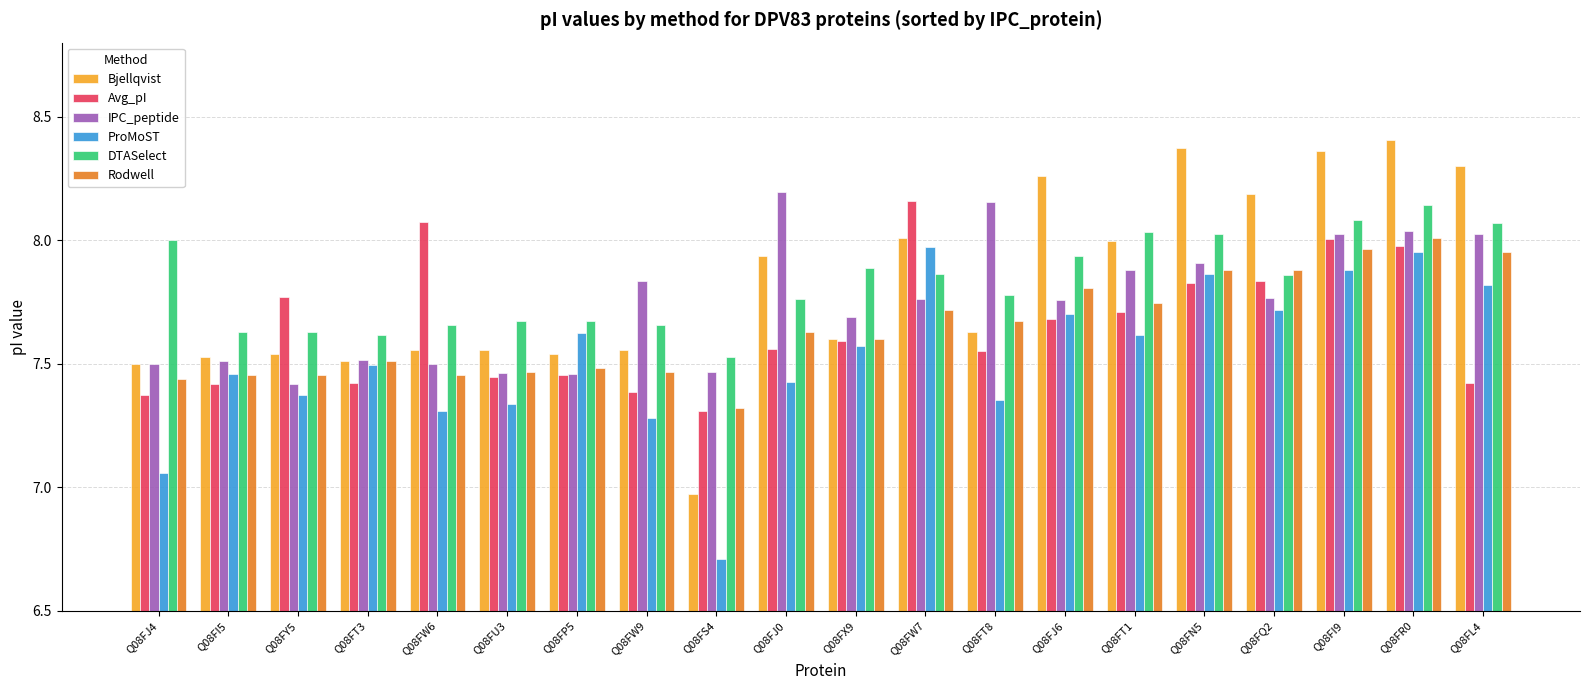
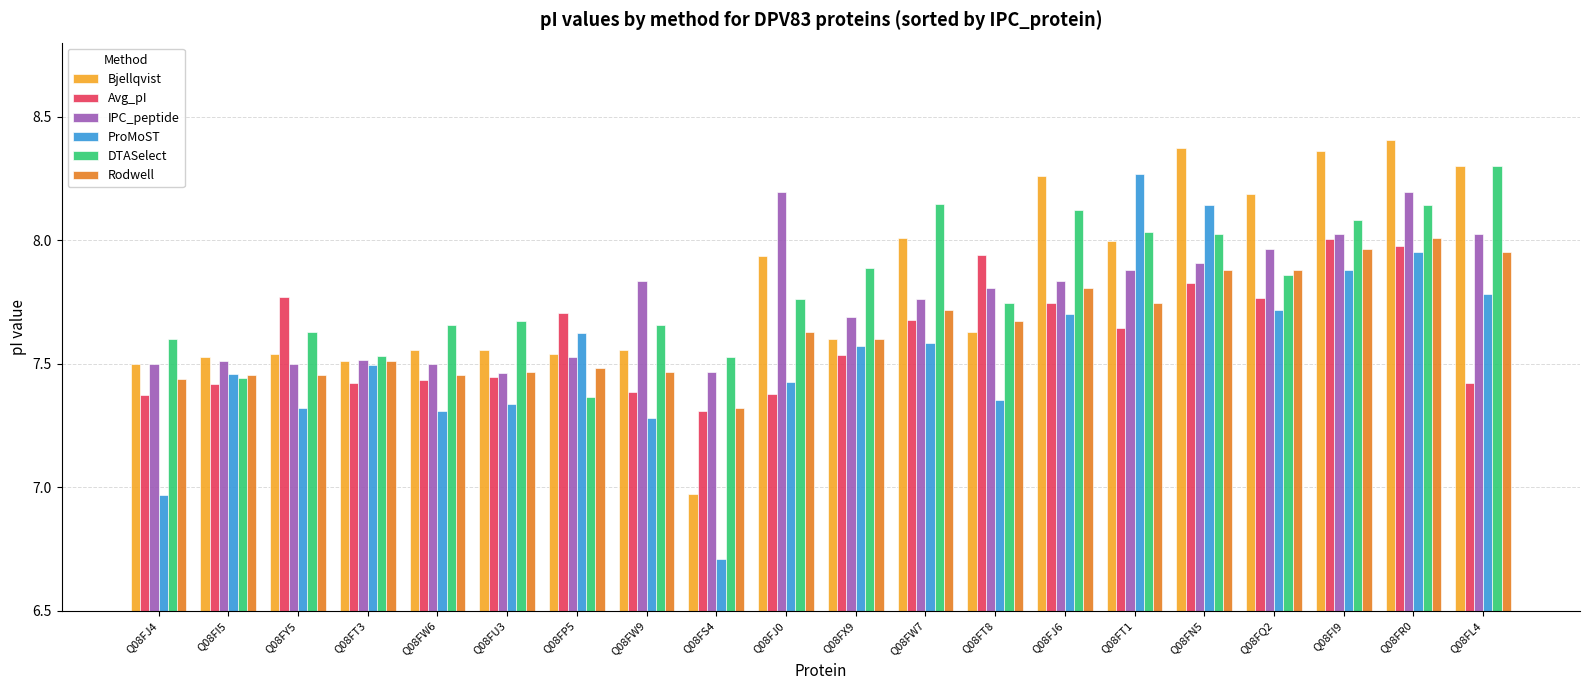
  {
    "Avg_pI": {
      "Q08FJ4": 7.37,
      "Q08FI5": 7.42,
      "Q08FY5": 7.77,
      "Q08FT3": 7.42,
-     "Q08FW6": 8.07,
+     "Q08FW6": 7.43,
      "Q08FU3": 7.45,
-     "Q08FP5": 7.46,
+     "Q08FP5": 7.71,
      "Q08FW9": 7.39,
      "Q08FS4": 7.31,
-     "Q08FJ0": 7.56,
-     "Q08FX9": 7.59,
-     "Q08FW7": 8.16,
-     "Q08FT8": 7.55,
-     "Q08FJ6": 7.68,
-     "Q08FT1": 7.71,
+     "Q08FJ0": 7.38,
+     "Q08FX9": 7.54,
+     "Q08FW7": 7.68,
+     "Q08FT8": 7.94,
+     "Q08FJ6": 7.74,
+     "Q08FT1": 7.64,
      "Q08FN5": 7.83,
-     "Q08FQ2": 7.83,
+     "Q08FQ2": 7.76,
      "Q08FI9": 8.01,
      "Q08FR0": 7.98,
      "Q08FL4": 7.42
    },
    "IPC_peptide": {
      "Q08FJ4": 7.50,
      "Q08FI5": 7.51,
-     "Q08FY5": 7.42,
+     "Q08FY5": 7.50,
      "Q08FT3": 7.51,
      "Q08FW6": 7.50,
      "Q08FU3": 7.46,
-     "Q08FP5": 7.46,
+     "Q08FP5": 7.53,
      "Q08FW9": 7.84,
      "Q08FS4": 7.47,
      "Q08FJ0": 8.20,
      "Q08FX9": 7.69,
      "Q08FW7": 7.76,
-     "Q08FT8": 8.15,
-     "Q08FJ6": 7.76,
+     "Q08FT8": 7.81,
+     "Q08FJ6": 7.83,
      "Q08FT1": 7.88,
      "Q08FN5": 7.91,
-     "Q08FQ2": 7.77,
+     "Q08FQ2": 7.97,
      "Q08FI9": 8.02,
-     "Q08FR0": 8.04,
+     "Q08FR0": 8.19,
      "Q08FL4": 8.02
    },
    "ProMoST": {
-     "Q08FJ4": 7.06,
+     "Q08FJ4": 6.97,
      "Q08FI5": 7.46,
-     "Q08FY5": 7.37,
+     "Q08FY5": 7.32,
      "Q08FT3": 7.49,
      "Q08FW6": 7.31,
      "Q08FU3": 7.34,
      "Q08FP5": 7.63,
      "Q08FW9": 7.28,
      "Q08FS4": 6.71,
      "Q08FJ0": 7.42,
      "Q08FX9": 7.57,
-     "Q08FW7": 7.97,
+     "Q08FW7": 7.59,
      "Q08FT8": 7.35,
      "Q08FJ6": 7.70,
-     "Q08FT1": 7.61,
-     "Q08FN5": 7.86,
+     "Q08FT1": 8.27,
+     "Q08FN5": 8.14,
      "Q08FQ2": 7.72,
      "Q08FI9": 7.88,
      "Q08FR0": 7.95,
-     "Q08FL4": 7.82
+     "Q08FL4": 7.78
    },
    "DTASelect": {
-     "Q08FJ4": 8.0,
-     "Q08FI5": 7.63,
+     "Q08FJ4": 7.6,
+     "Q08FI5": 7.44,
      "Q08FY5": 7.63,
-     "Q08FT3": 7.61,
+     "Q08FT3": 7.53,
      "Q08FW6": 7.66,
      "Q08FU3": 7.67,
-     "Q08FP5": 7.67,
+     "Q08FP5": 7.36,
      "Q08FW9": 7.66,
      "Q08FS4": 7.53,
      "Q08FJ0": 7.76,
      "Q08FX9": 7.89,
-     "Q08FW7": 7.86,
-     "Q08FT8": 7.78,
-     "Q08FJ6": 7.94,
+     "Q08FW7": 8.15,
+     "Q08FT8": 7.75,
+     "Q08FJ6": 8.12,
      "Q08FT1": 8.03,
      "Q08FN5": 8.02,
      "Q08FQ2": 7.86,
      "Q08FI9": 8.08,
      "Q08FR0": 8.14,
-     "Q08FL4": 8.07
+     "Q08FL4": 8.30
    }
  }
